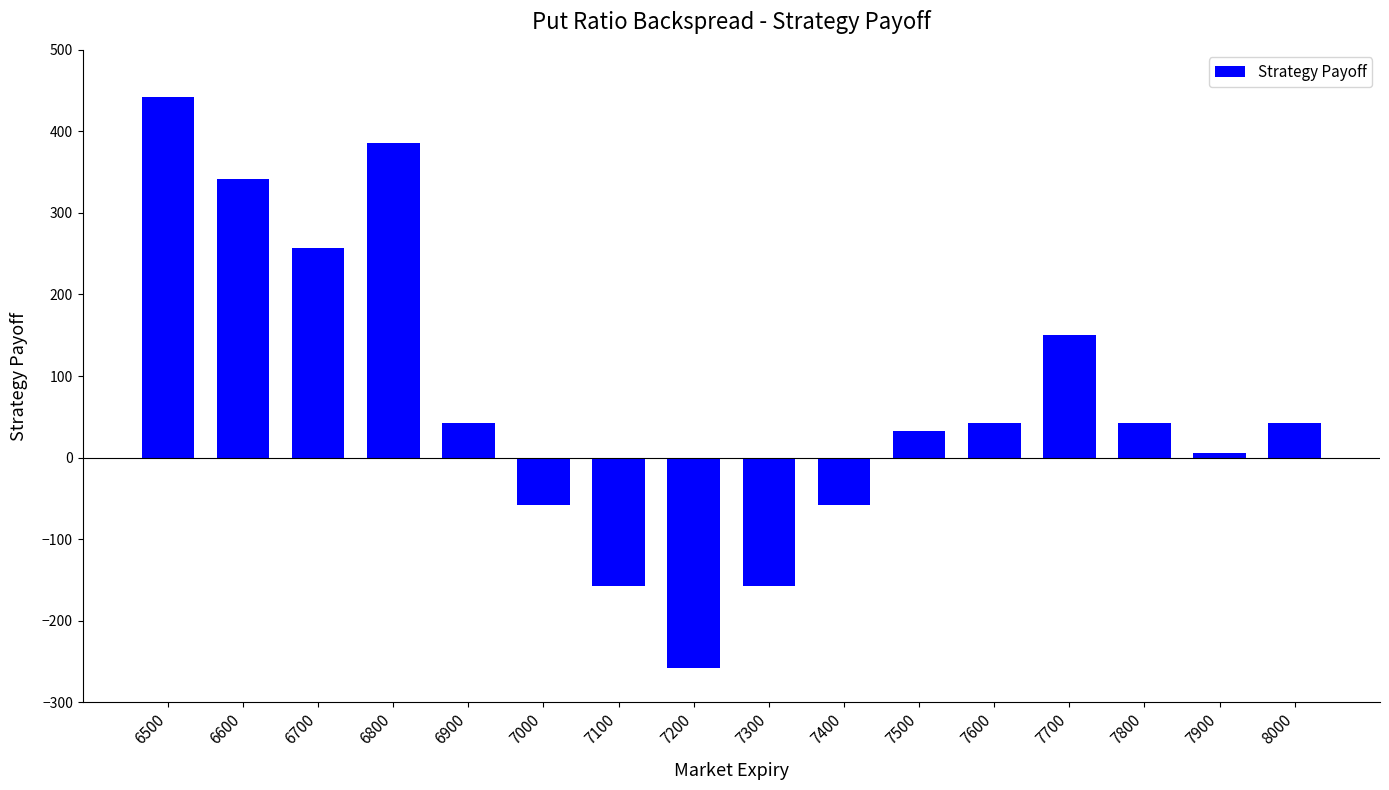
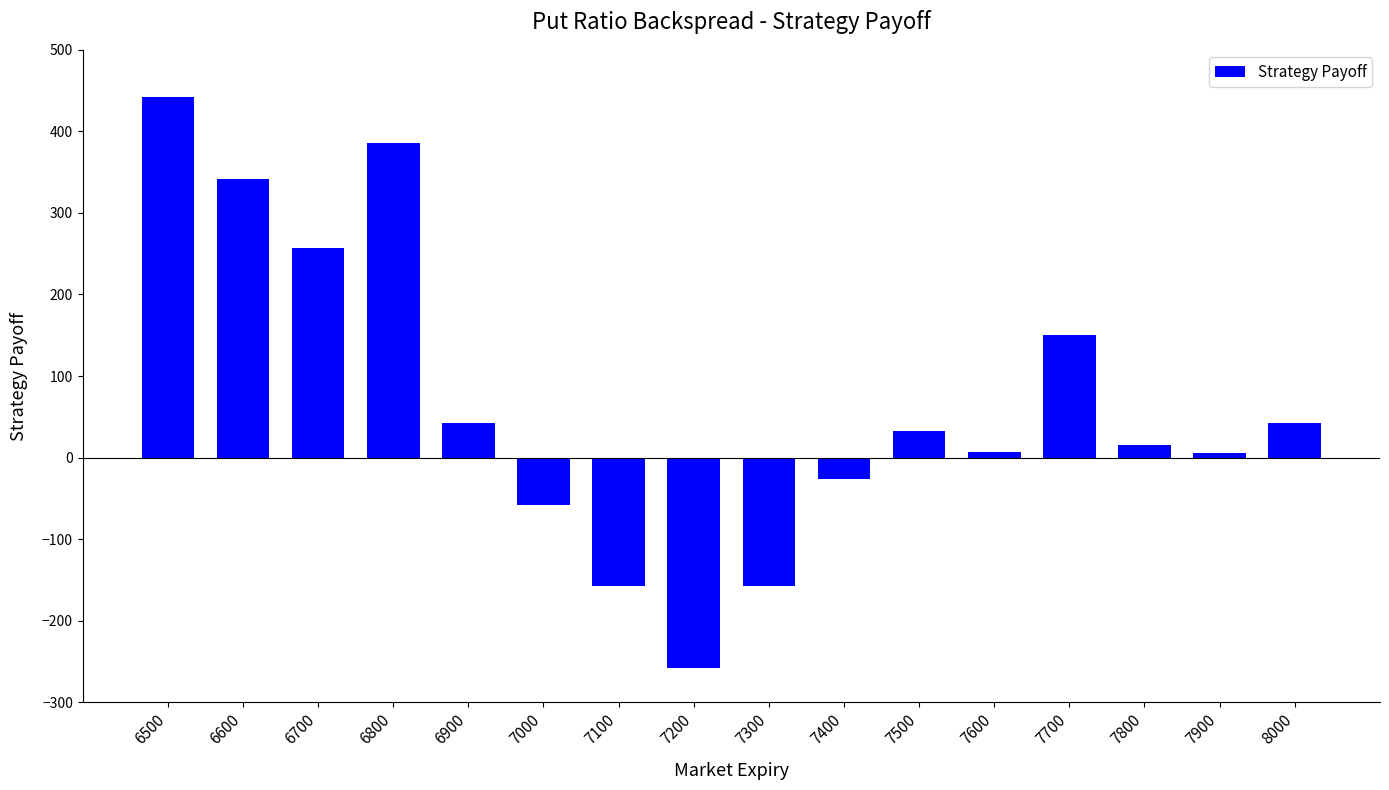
  {
    "6500": 440,
    "6600": 340,
    "6700": 260,
    "6800": 390,
    "6900": 40,
    "7000": -60,
    "7100": -160,
    "7200": -260,
    "7300": -160,
-   "7400": -60,
+   "7400": -30,
    "7500": 30,
-   "7600": 40,
+   "7600": 10,
    "7700": 150,
-   "7800": 40,
+   "7800": 20,
    "7900": 10,
    "8000": 40
  }
